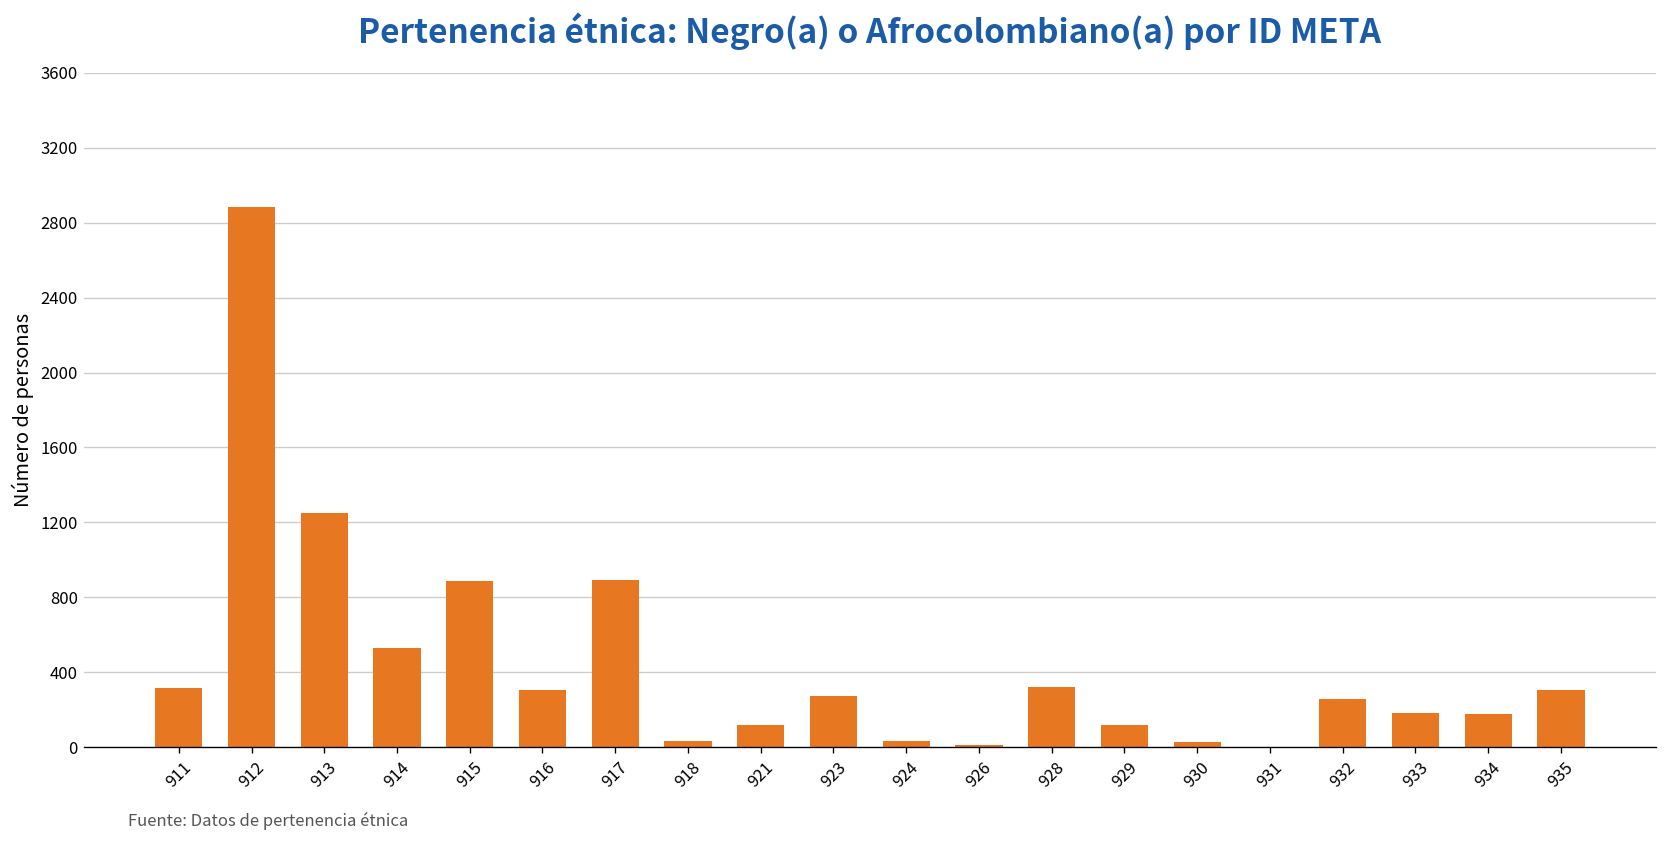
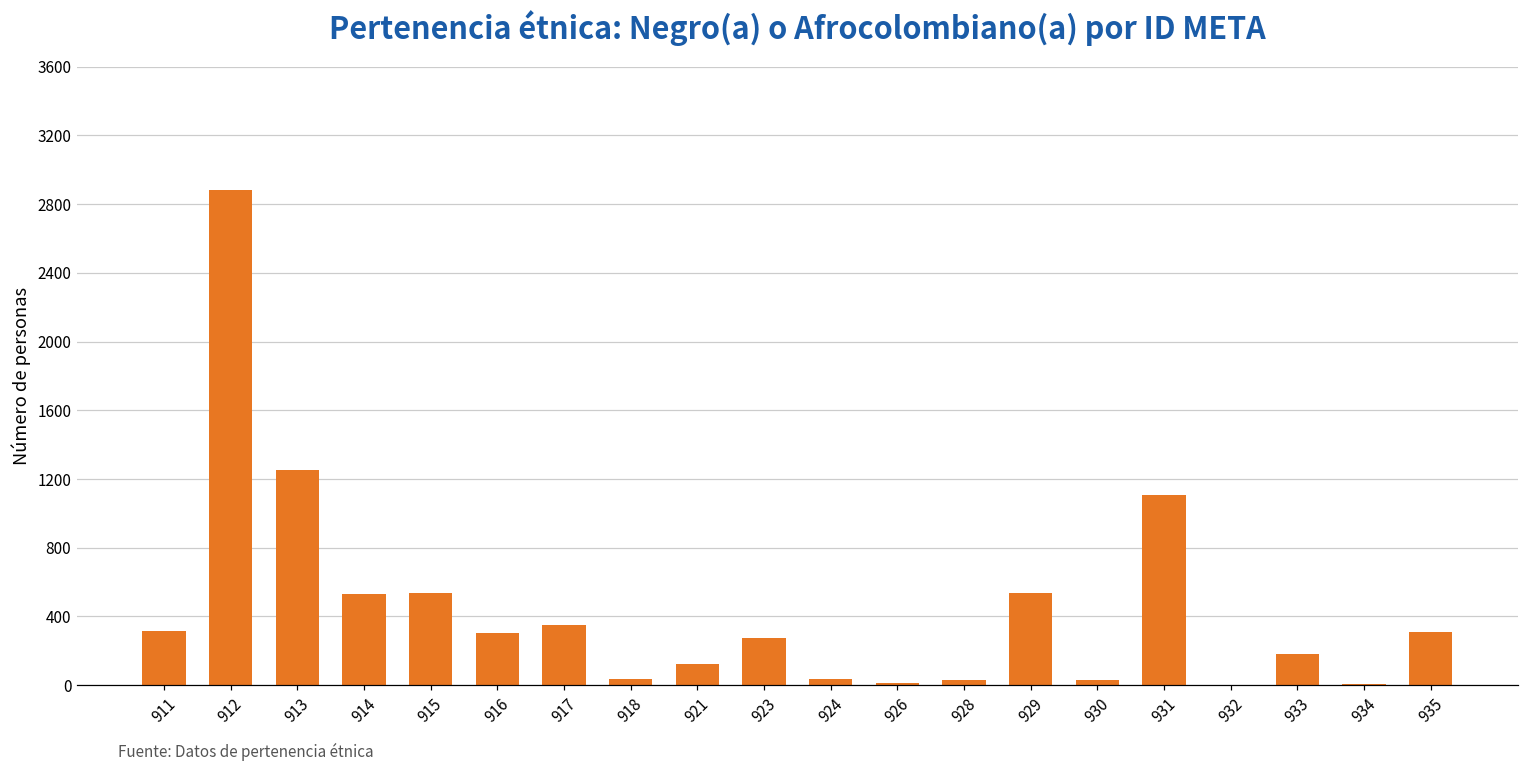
  {
    "911": 320,
    "912": 2880,
    "913": 1250,
    "914": 530,
-   "915": 890,
+   "915": 540,
    "916": 300,
-   "917": 890,
+   "917": 350,
    "918": 40,
    "921": 120,
    "923": 280,
    "924": 40,
-   "928": 320,
-   "929": 120,
+   "928": 30,
+   "929": 530,
    "930": 30,
-   "931": 0,
-   "932": 260,
+   "931": 1110,
+   "932": 0,
    "933": 180,
-   "934": 180,
+   "934": 0,
    "935": 310
  }
